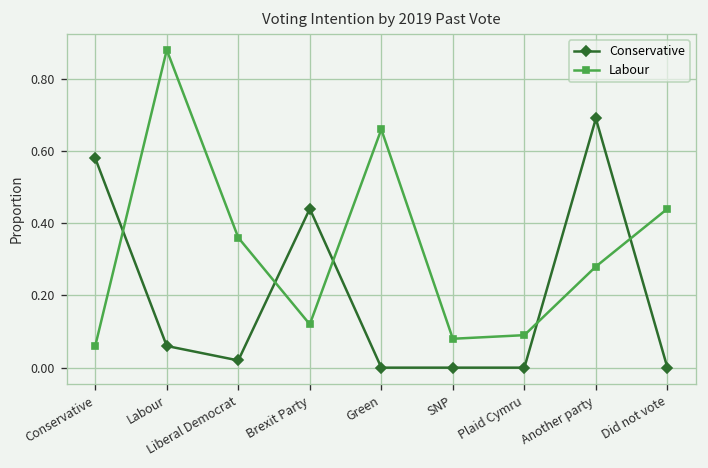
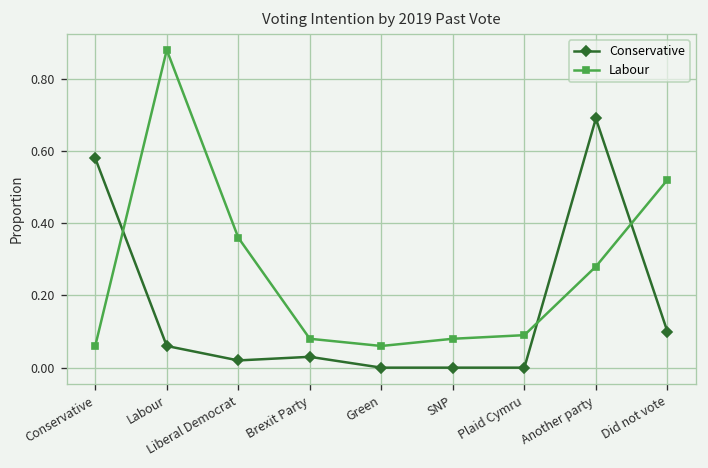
  {
    "Conservative": {
      "Conservative": 0.58,
      "Labour": 0.06,
      "Liberal Democrat": 0.02,
-     "Brexit Party": 0.44,
+     "Brexit Party": 0.03,
      "Green": 0.00,
      "SNP": 0.00,
      "Plaid Cymru": 0.00,
      "Another party": 0.69,
-     "Did not vote": 0.0
+     "Did not vote": 0.1
    },
    "Labour": {
      "Conservative": 0.06,
      "Labour": 0.88,
      "Liberal Democrat": 0.36,
-     "Brexit Party": 0.12,
-     "Green": 0.66,
+     "Brexit Party": 0.08,
+     "Green": 0.06,
      "SNP": 0.08,
      "Plaid Cymru": 0.09,
      "Another party": 0.28,
-     "Did not vote": 0.44
+     "Did not vote": 0.52
    }
  }
